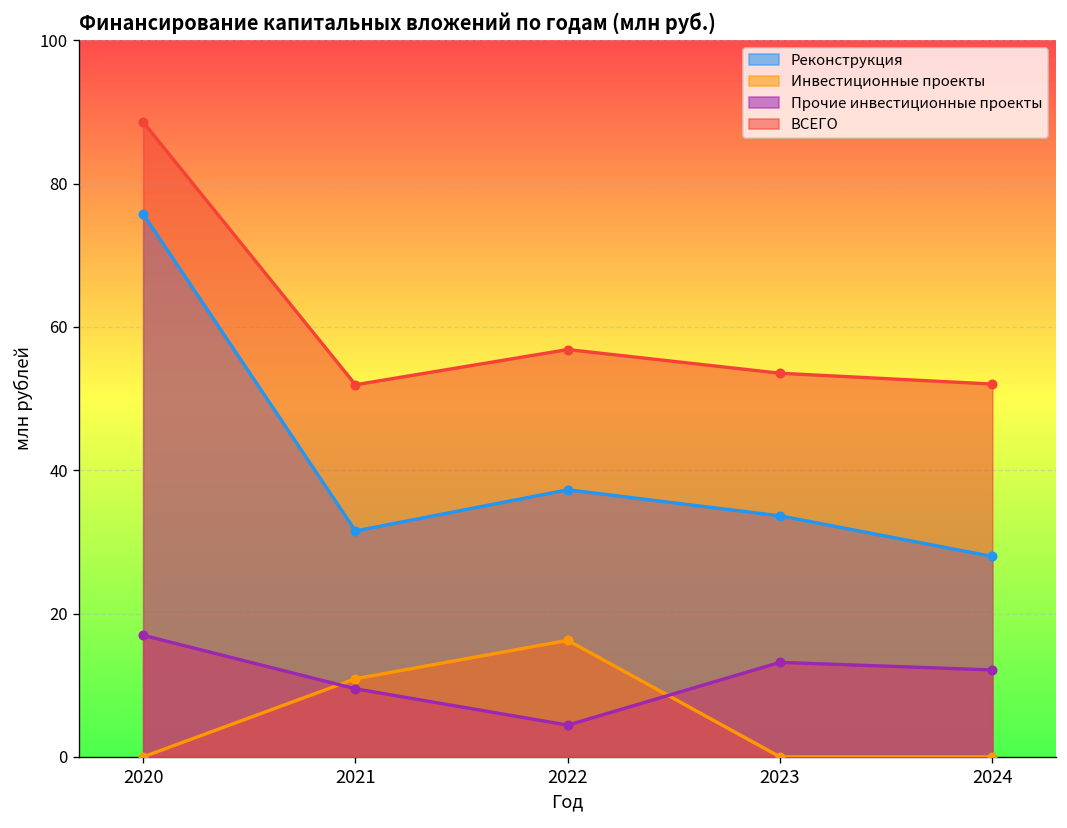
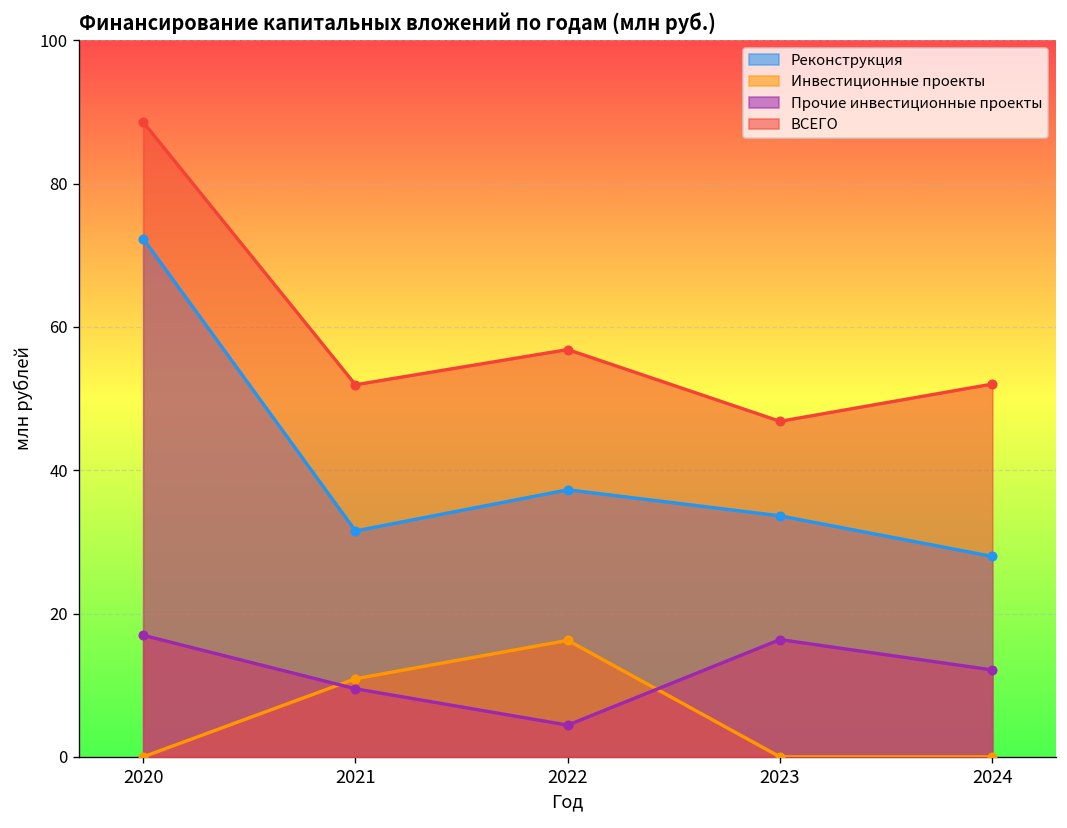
  {
    "Реконструкция": {
-     "2020": 76,
+     "2020": 72,
      "2021": 32,
      "2022": 37,
      "2023": 34,
      "2024": 28
    },
    "Инвестиционные проекты": {
      "2020": 0,
      "2021": 11,
      "2022": 16,
      "2023": 0,
      "2024": 0
    },
    "Прочие инвестиционные проекты": {
      "2020": 17,
      "2021": 9,
      "2022": 4,
-     "2023": 13,
+     "2023": 16,
      "2024": 12
    },
    "ВСЕГО": {
      "2020": 89,
      "2021": 52,
      "2022": 57,
-     "2023": 54,
+     "2023": 47,
      "2024": 52
    }
  }
